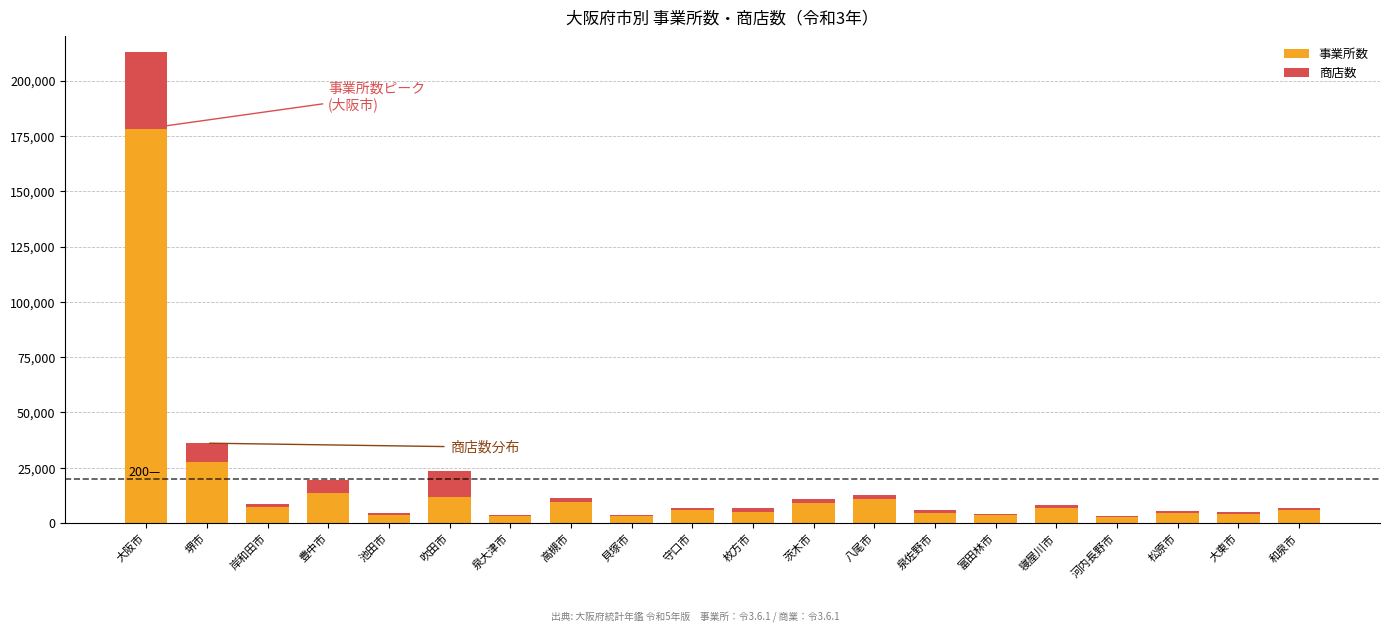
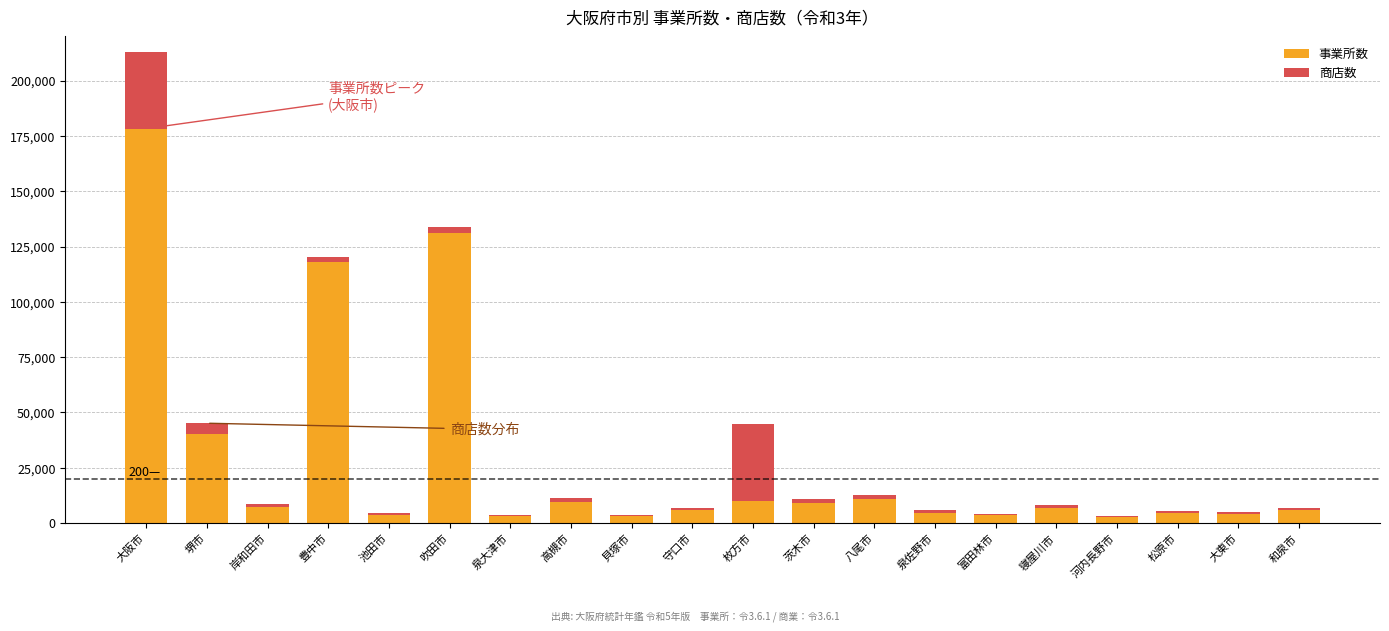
  {
    "事業所数": {
-     "堺市": "28,000",
+     "堺市": "40,000",
      "岸和田市": "7,000",
-     "豊中市": "13,000",
+     "豊中市": "118,000",
      "池田市": "4,000",
-     "吹田市": "12,000",
+     "吹田市": "131,000",
      "泉大津市": "3,000",
      "高槻市": "9,000",
      "貝塚市": "3,000",
      "守口市": "6,000",
-     "枚方市": "5,000",
+     "枚方市": "10,000",
      "茨木市": "9,000",
      "八尾市": "11,000",
      "泉佐野市": "5,000",
      "富田林市": "3,000",
      "寝屋川市": "7,000",
      "河内長野市": "3,000",
      "松原市": "4,000",
      "大東市": "4,000",
      "和泉市": "6,000"
    },
    "商店数": {
      "大阪市": "35,000",
-     "堺市": "8,000",
+     "堺市": "5,000",
      "岸和田市": "1,000",
-     "豊中市": "6,000",
-     "吹田市": "12,000",
+     "豊中市": "2,000",
+     "吹田市": "2,000",
      "高槻市": "2,000",
-     "枚方市": "2,000",
+     "枚方市": "35,000",
      "茨木市": "2,000",
      "八尾市": "2,000",
      "寝屋川市": "1,000"
    }
  }
